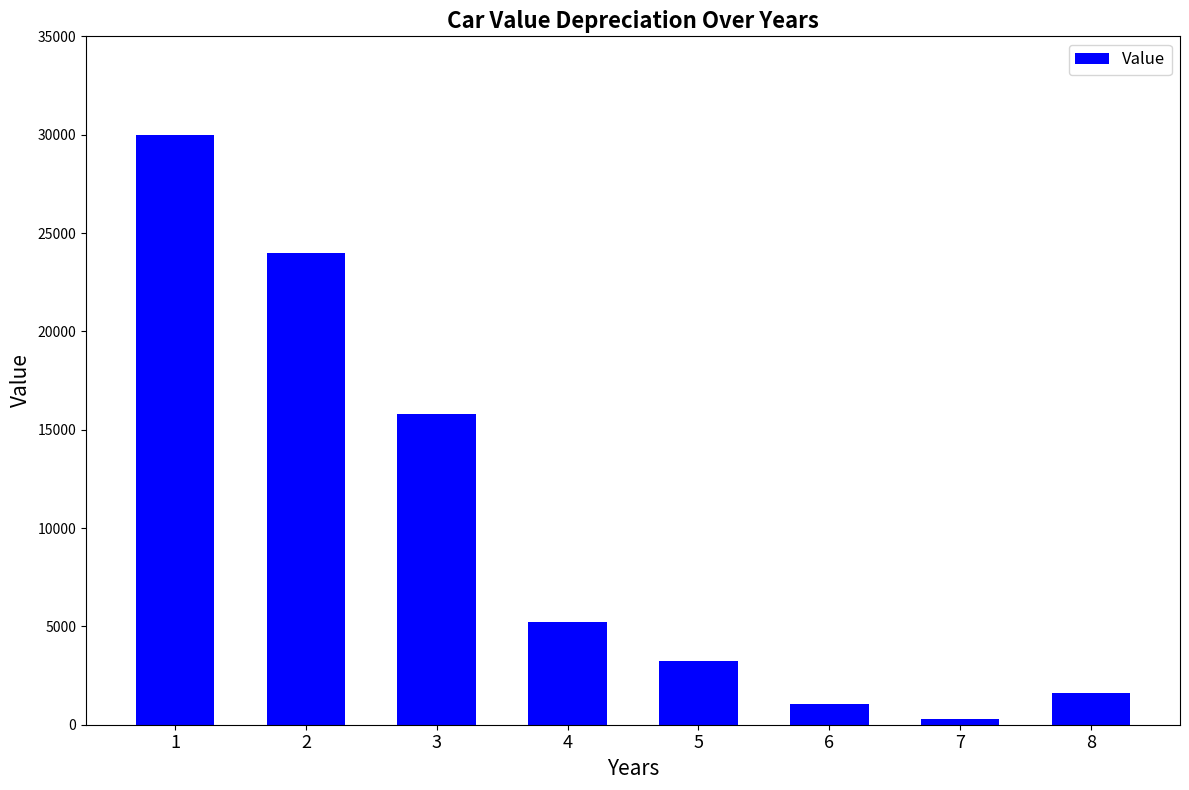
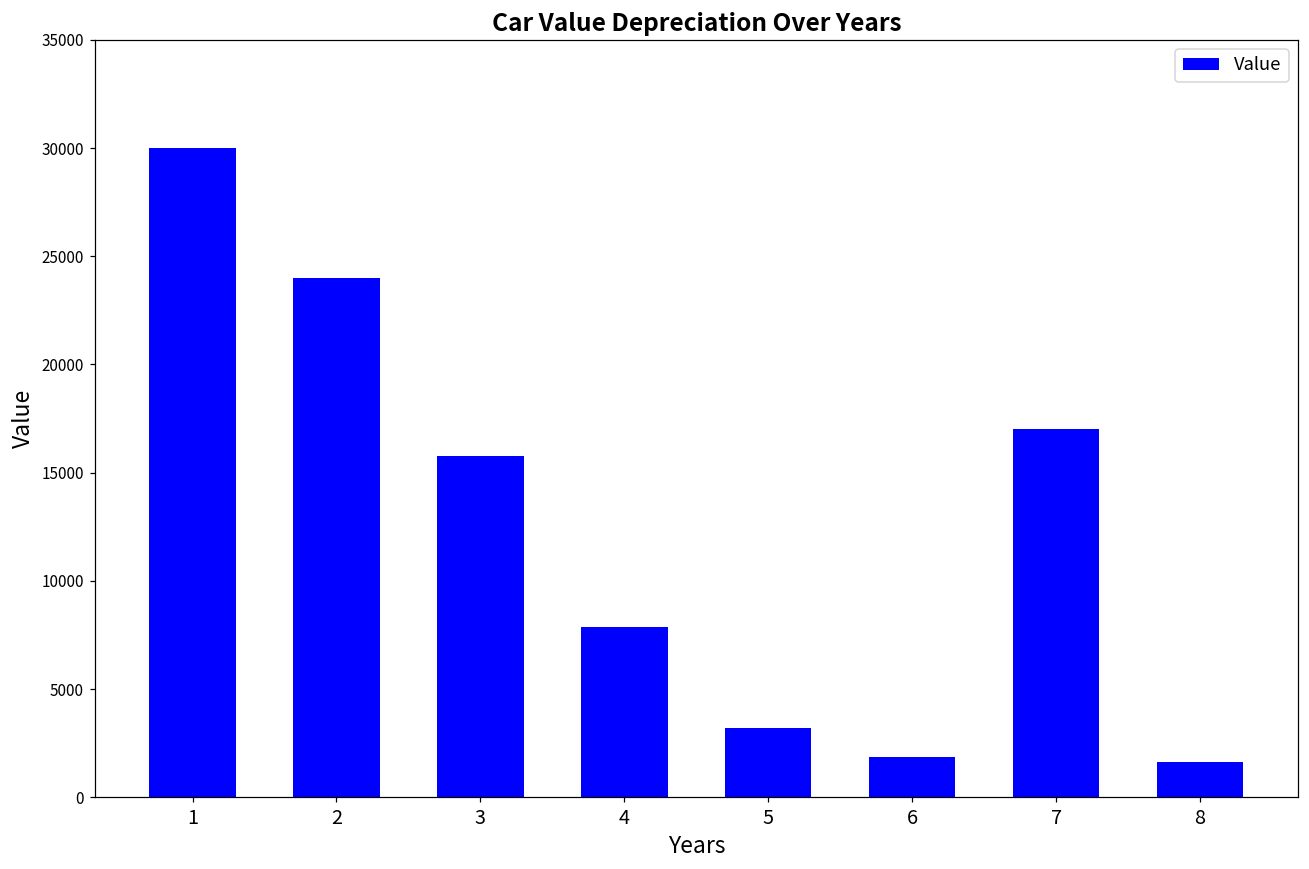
  {
    "1": 30000,
    "2": 24000,
    "3": 15800,
-   "4": 5200,
+   "4": 7900,
    "5": 3200,
-   "6": 1100,
-   "7": 300,
+   "6": 1900,
+   "7": 17000,
    "8": 1600
  }
